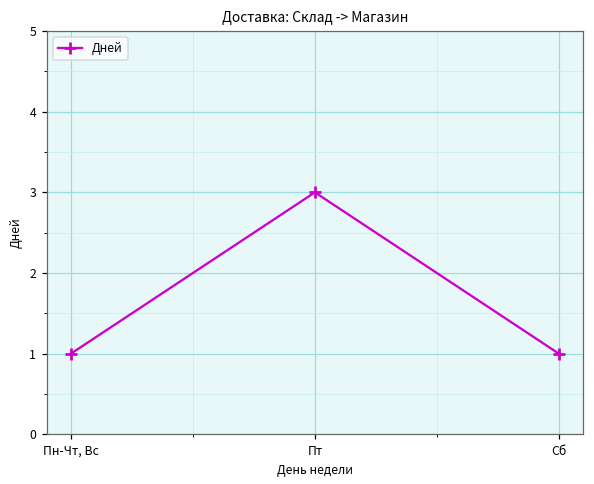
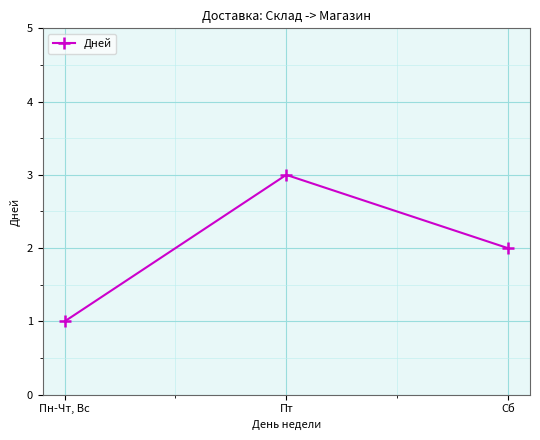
  {
    "Пн-Чт, Вс": 1,
    "Пт": 3,
-   "Сб": 1
+   "Сб": 2
  }
